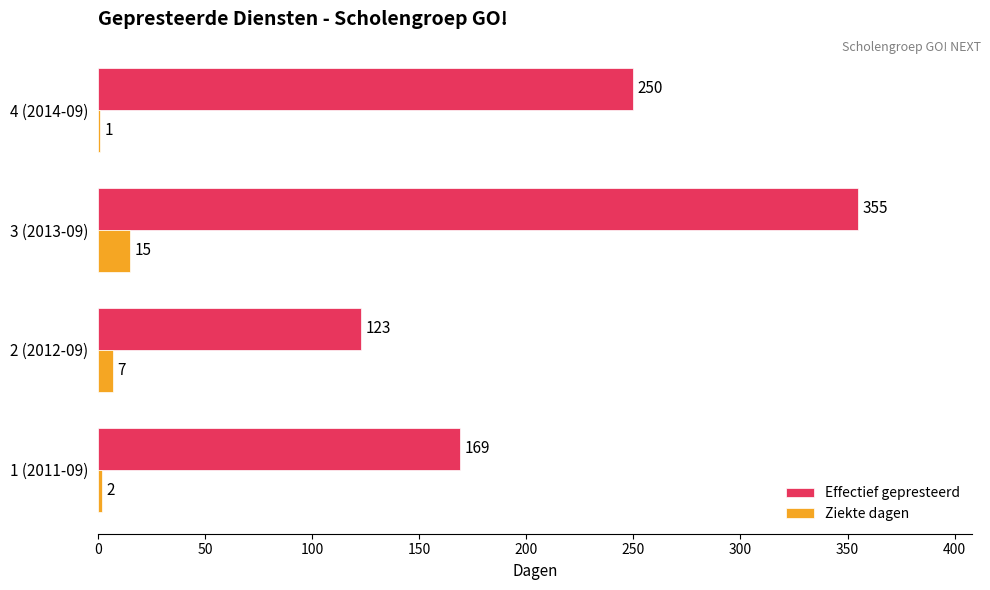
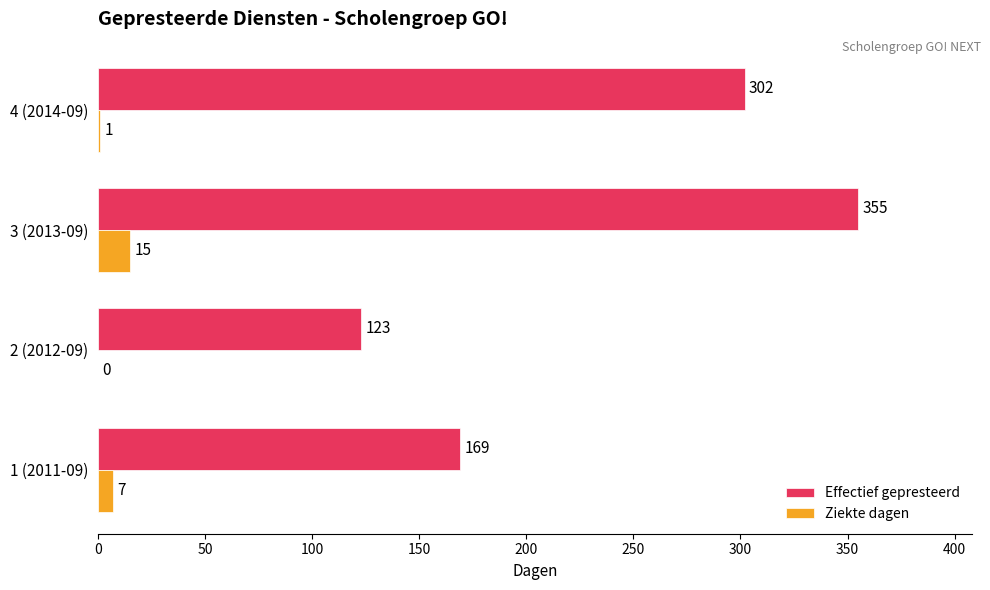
  {
    "Effectief gepresteerd": {
-     "4 (2014-09)": 250,
+     "4 (2014-09)": 302,
      "3 (2013-09)": 355,
      "2 (2012-09)": 123,
      "1 (2011-09)": 169
    },
    "Ziekte dagen": {
      "4 (2014-09)": 1,
      "3 (2013-09)": 15,
-     "2 (2012-09)": 7,
-     "1 (2011-09)": 2
+     "2 (2012-09)": 0,
+     "1 (2011-09)": 7
    }
  }
